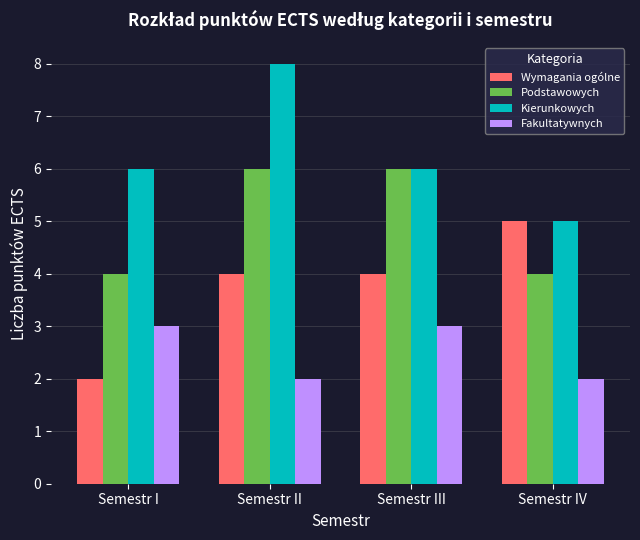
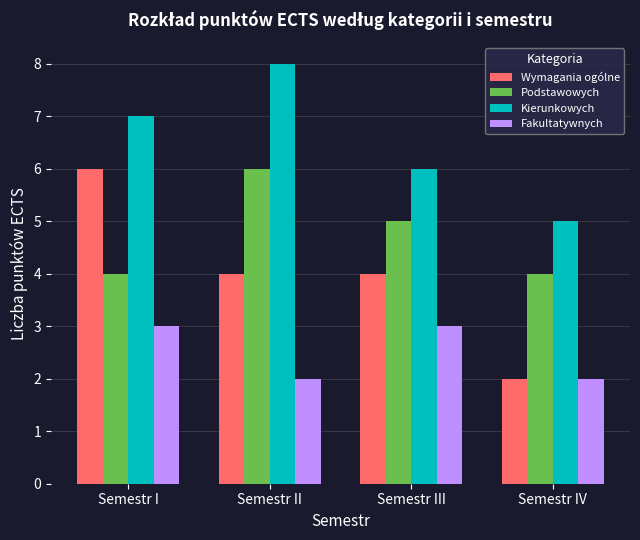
  {
    "Wymagania ogólne": {
-     "Semestr I": 2,
+     "Semestr I": 6,
      "Semestr II": 4,
      "Semestr III": 4,
-     "Semestr IV": 5
+     "Semestr IV": 2
    },
    "Podstawowych": {
      "Semestr I": 4,
      "Semestr II": 6,
-     "Semestr III": 6,
+     "Semestr III": 5,
      "Semestr IV": 4
    },
    "Kierunkowych": {
-     "Semestr I": 6,
+     "Semestr I": 7,
      "Semestr II": 8,
      "Semestr III": 6,
      "Semestr IV": 5
    },
    "Fakultatywnych": {
      "Semestr I": 3,
      "Semestr II": 2,
      "Semestr III": 3,
      "Semestr IV": 2
    }
  }
